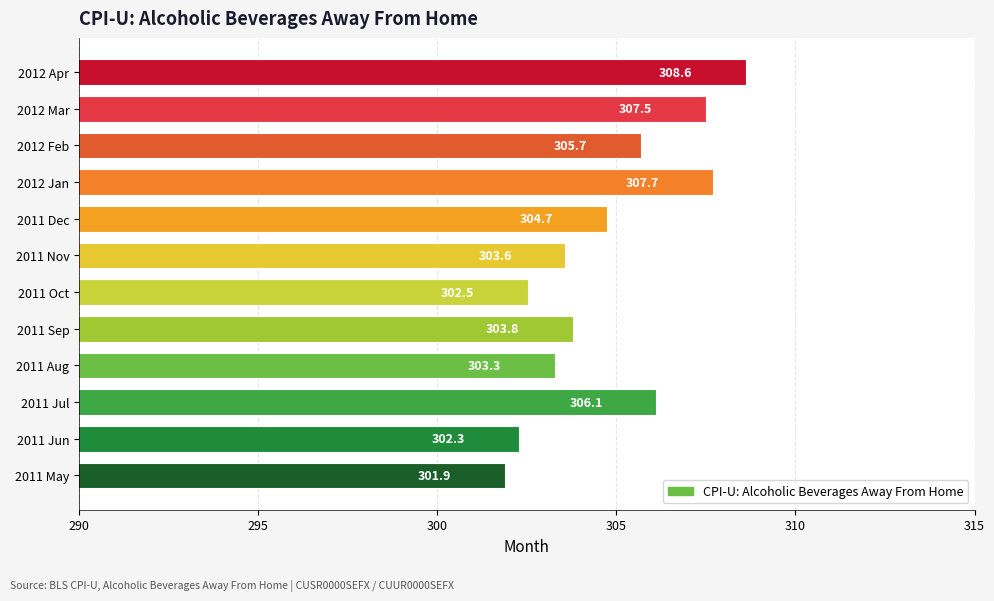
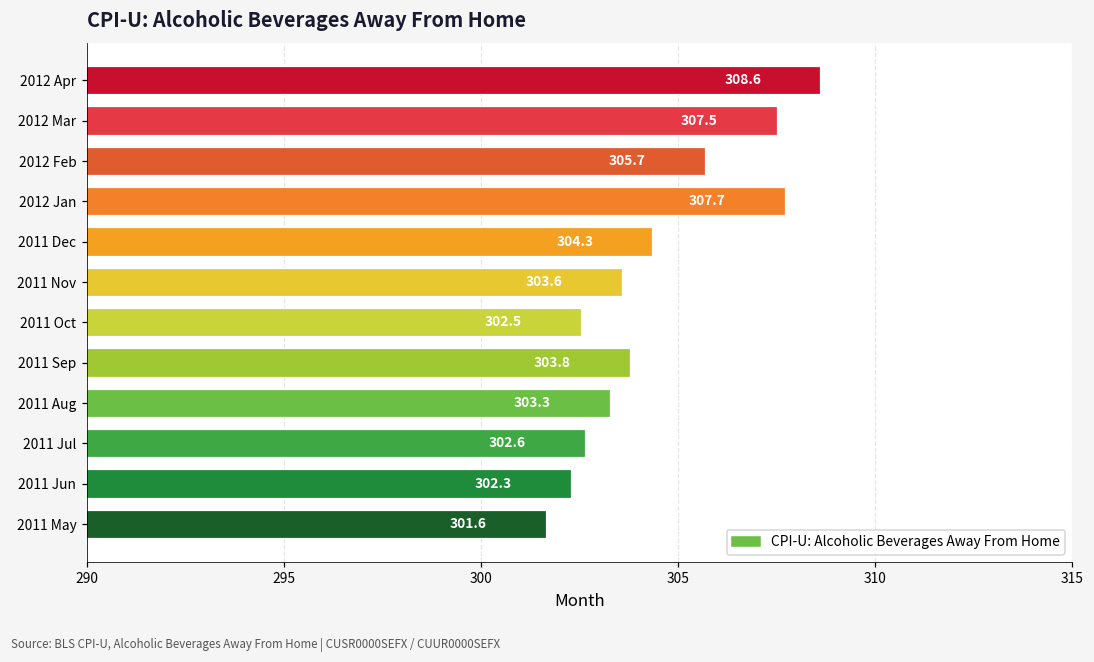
  {
    "2012 Apr": 308.6,
    "2012 Mar": 307.5,
    "2012 Feb": 305.7,
    "2012 Jan": 307.7,
-   "2011 Dec": 304.7,
+   "2011 Dec": 304.3,
    "2011 Nov": 303.6,
    "2011 Oct": 302.5,
    "2011 Sep": 303.8,
    "2011 Aug": 303.3,
-   "2011 Jul": 306.1,
+   "2011 Jul": 302.6,
    "2011 Jun": 302.3,
-   "2011 May": 301.9
+   "2011 May": 301.6
  }
